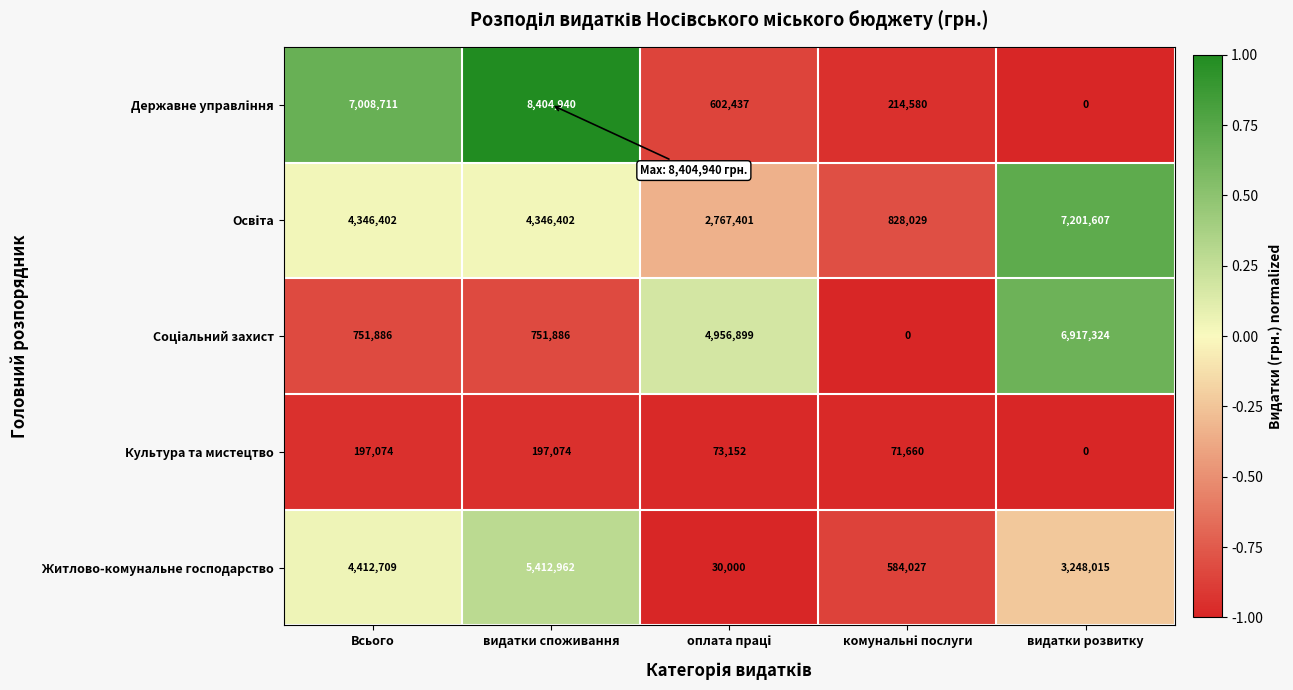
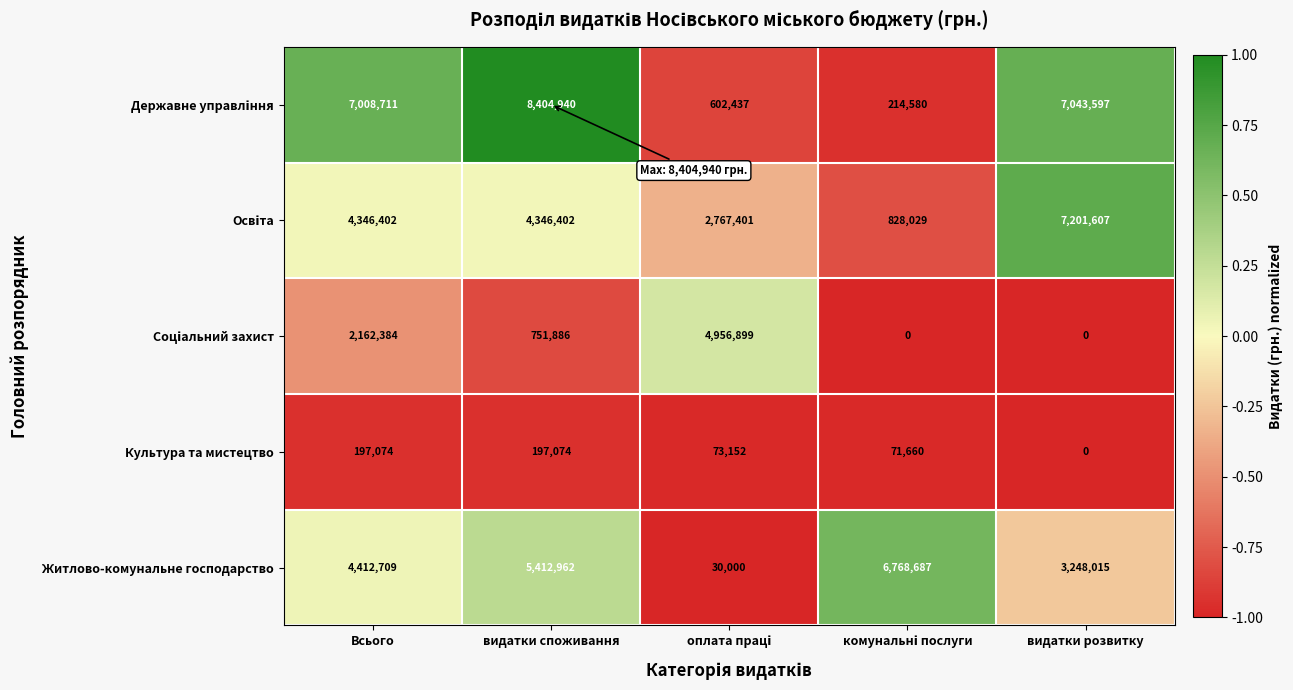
  {
    "Державне управління": {
      "Всього": "7,008,711",
      "видатки споживання": "8,404,940",
      "комунальні послуги": "214,580",
-     "видатки розвитку": "0"
+     "видатки розвитку": "7,043,597"
    },
    "Освіта": {
      "Всього": "4,346,402",
      "видатки споживання": "4,346,402",
      "оплата праці": "2,767,401",
      "комунальні послуги": "828,029",
      "видатки розвитку": "7,201,607"
    },
    "Соціальний захист": {
-     "Всього": "751,886",
+     "Всього": "2,162,384",
      "видатки споживання": "751,886",
      "оплата праці": "4,956,899",
      "комунальні послуги": "0",
-     "видатки розвитку": "6,917,324"
+     "видатки розвитку": "0"
    },
    "Культура та мистецтво": {
      "Всього": "197,074",
      "видатки споживання": "197,074",
      "оплата праці": "73,152",
      "комунальні послуги": "71,660",
      "видатки розвитку": "0"
    },
    "Житлово-комунальне господарство": {
      "Всього": "4,412,709",
      "видатки споживання": "5,412,962",
      "оплата праці": "30,000",
-     "комунальні послуги": "584,027",
+     "комунальні послуги": "6,768,687",
      "видатки розвитку": "3,248,015"
    }
  }
